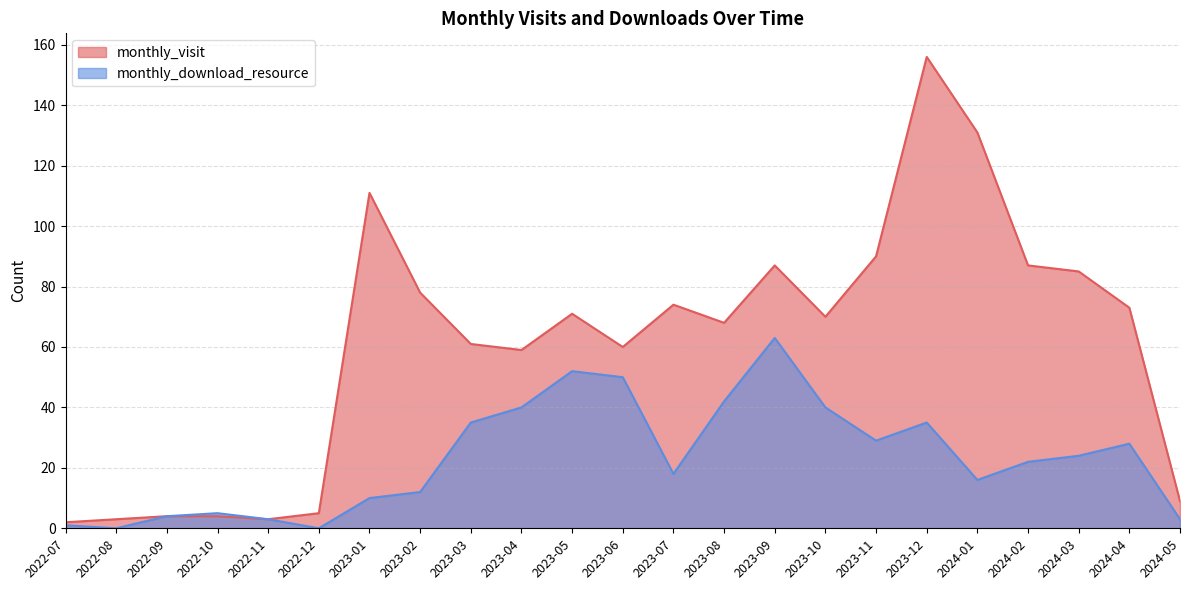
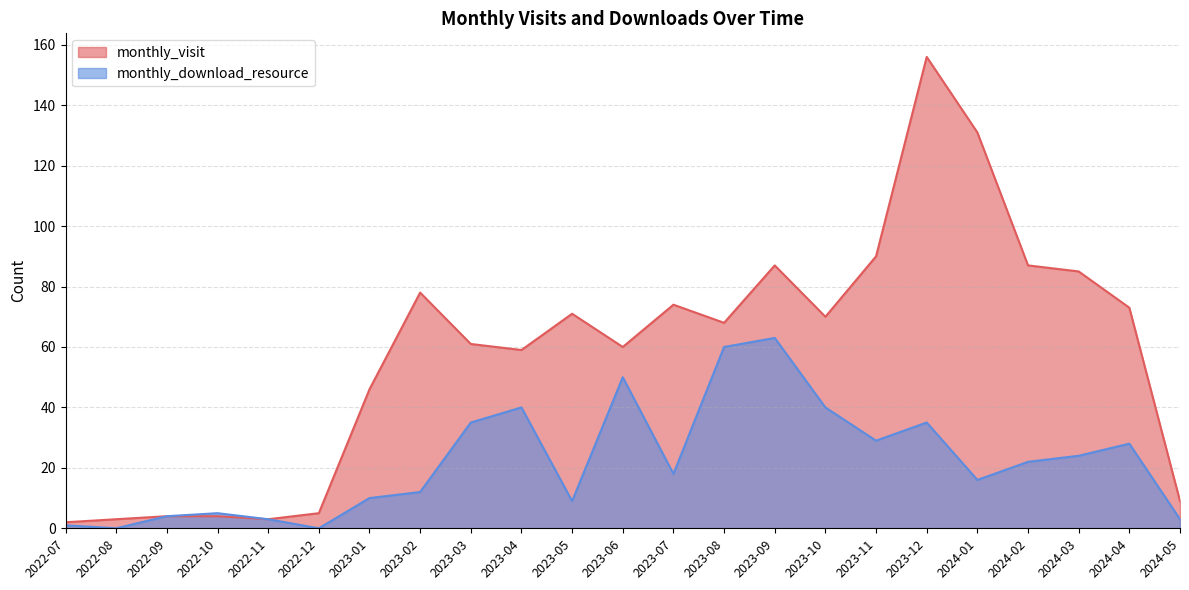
  {
    "monthly_visit": {
      "2022-07": 2,
      "2022-08": 3,
      "2022-10": 4,
      "2022-12": 5,
-     "2023-01": 111,
+     "2023-01": 46,
      "2023-02": 78,
      "2023-03": 61,
      "2023-04": 59,
      "2023-05": 71,
      "2023-06": 60,
      "2023-07": 74,
      "2023-08": 68,
      "2023-09": 87,
      "2023-10": 70,
      "2023-11": 90,
      "2023-12": 156,
      "2024-01": 131,
      "2024-02": 87,
      "2024-03": 85,
      "2024-04": 73,
      "2024-05": 9
    },
    "monthly_download_resource": {
      "2022-07": 1,
      "2022-08": 0,
      "2022-10": 5,
      "2022-12": 0,
      "2023-01": 10,
      "2023-02": 12,
      "2023-03": 35,
      "2023-04": 40,
-     "2023-05": 52,
+     "2023-05": 9,
      "2023-06": 50,
      "2023-07": 18,
-     "2023-08": 42,
+     "2023-08": 60,
      "2023-09": 63,
      "2023-10": 40,
      "2023-11": 29,
      "2023-12": 35,
      "2024-01": 16,
      "2024-02": 22,
      "2024-03": 24,
      "2024-04": 28,
      "2024-05": 3
    }
  }
